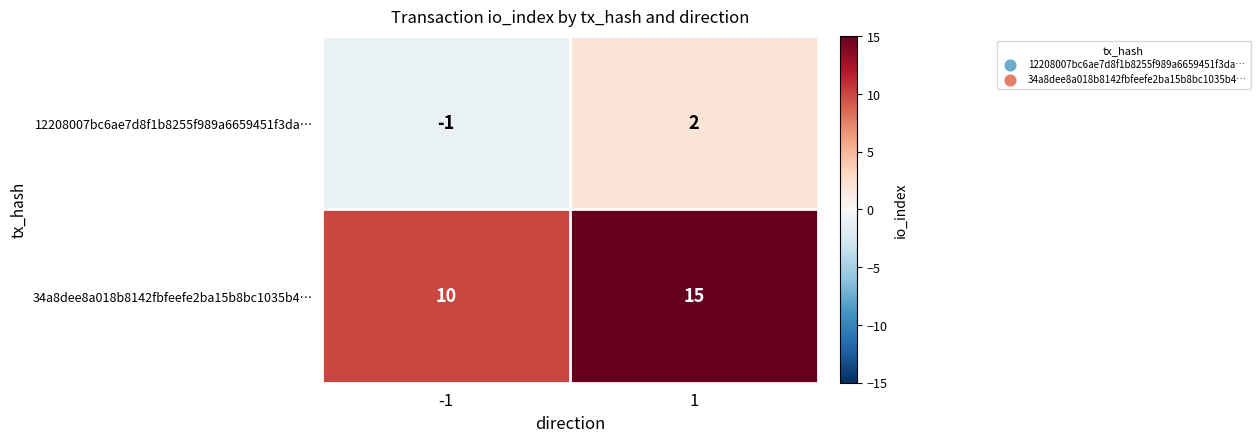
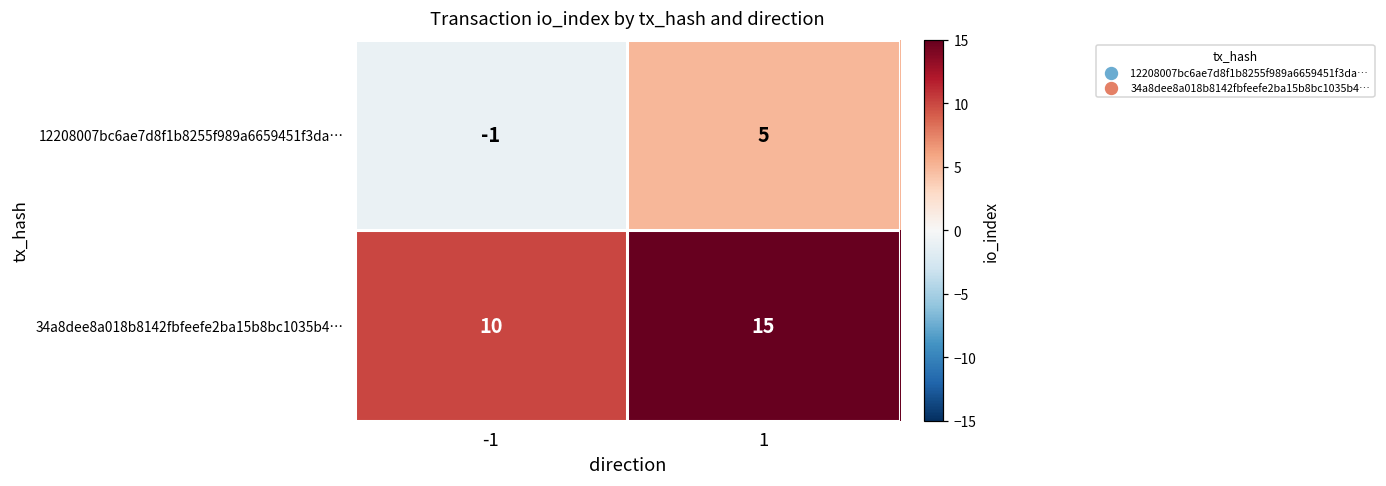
  {
    "12208007bc6ae7d8f1b8255f989a6659451f3da…": {
      "-1": -1,
-     "1": 2
+     "1": 5
    },
    "34a8dee8a018b8142fbfeefe2ba15b8bc1035b4…": {
      "-1": 10,
      "1": 15
    }
  }
